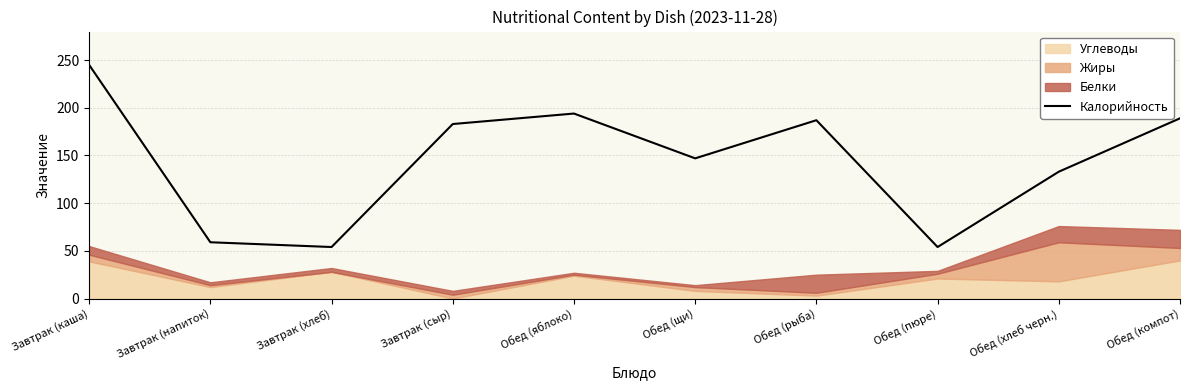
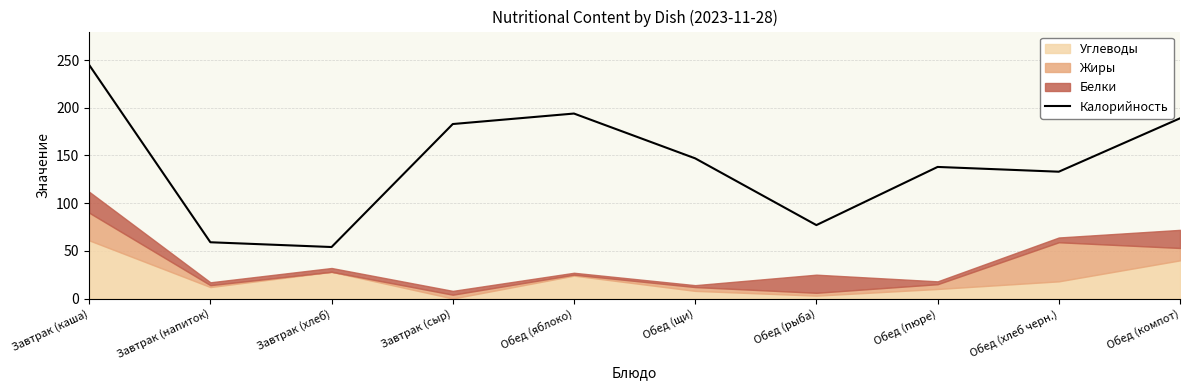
  {
    "Углеводы": {
-     "Завтрак (каша)": 40,
+     "Завтрак (каша)": 60,
      "Завтрак (сыр)": 0,
      "Обед (щи)": 10,
      "Обед (рыба)": 0,
-     "Обед (пюре)": 20,
+     "Обед (пюре)": 10,
      "Обед (хлеб черн.)": 20,
      "Обед (компот)": 40
    },
    "Калорийность": {
      "Завтрак (каша)": 250,
      "Завтрак (напиток)": 60,
      "Завтрак (хлеб)": 50,
      "Завтрак (сыр)": 180,
      "Обед (яблоко)": 190,
      "Обед (щи)": 150,
-     "Обед (рыба)": 190,
-     "Обед (пюре)": 50,
+     "Обед (рыба)": 80,
+     "Обед (пюре)": 140,
      "Обед (хлеб черн.)": 130,
      "Обед (компот)": 190
    },
    "Жиры": {
-     "Завтрак (каша)": 10,
+     "Завтрак (каша)": 30,
      "Завтрак (сыр)": 0,
      "Обед (рыба)": 0,
      "Обед (пюре)": 10,
      "Обед (хлеб черн.)": 40,
      "Обед (компот)": 10
    },
    "Белки": {
-     "Завтрак (каша)": 10,
+     "Завтрак (каша)": 20,
      "Завтрак (напиток)": 0,
      "Завтрак (хлеб)": 0,
      "Завтрак (сыр)": 0,
      "Обед (рыба)": 20,
      "Обед (пюре)": 0,
-     "Обед (хлеб черн.)": 20,
+     "Обед (хлеб черн.)": 10,
      "Обед (компот)": 20
    }
  }
